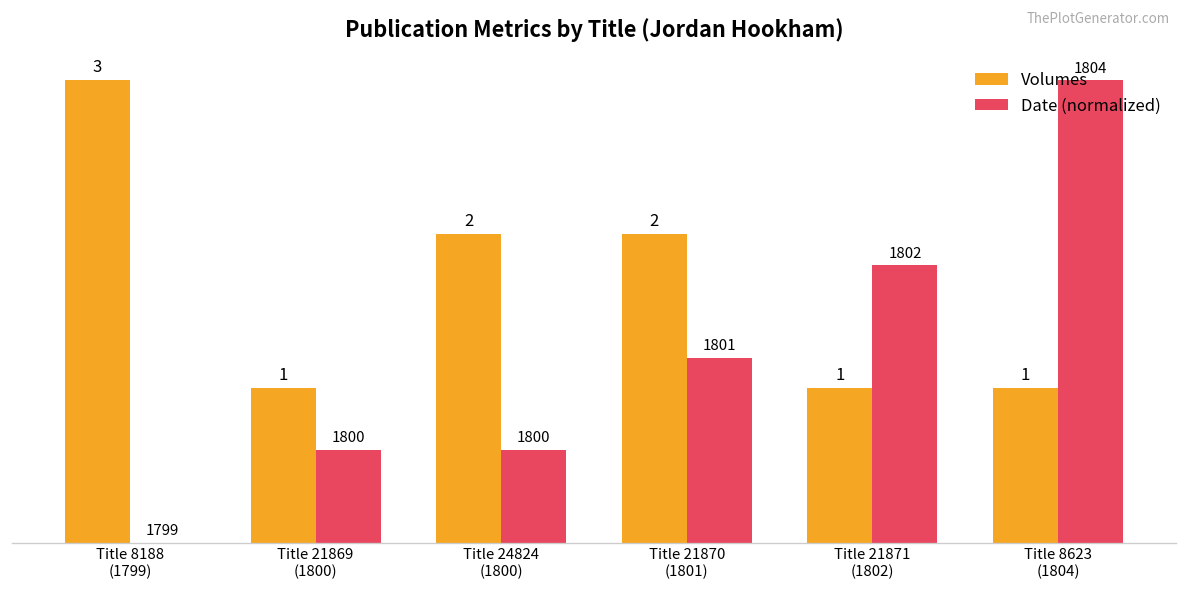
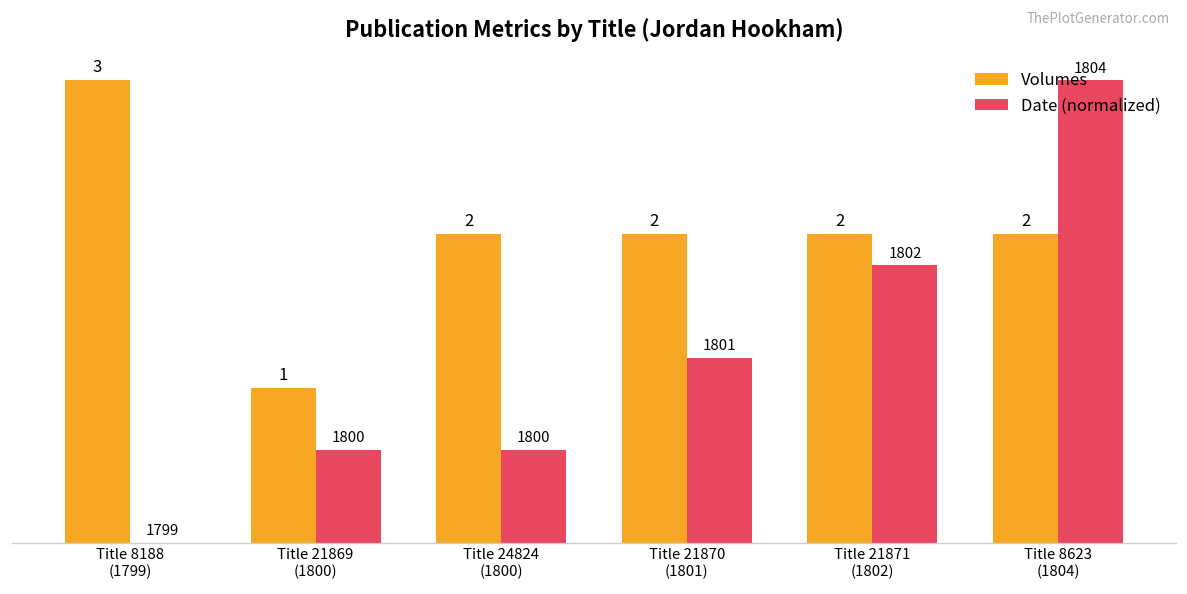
  {
    "Volumes": {
      "Title 8188 (1799)": 3,
      "Title 21869 (1800)": 1,
      "Title 24824 (1800)": 2,
      "Title 21870 (1801)": 2,
-     "Title 21871 (1802)": 1,
-     "Title 8623 (1804)": 1
+     "Title 21871 (1802)": 2,
+     "Title 8623 (1804)": 2
    }
  }
